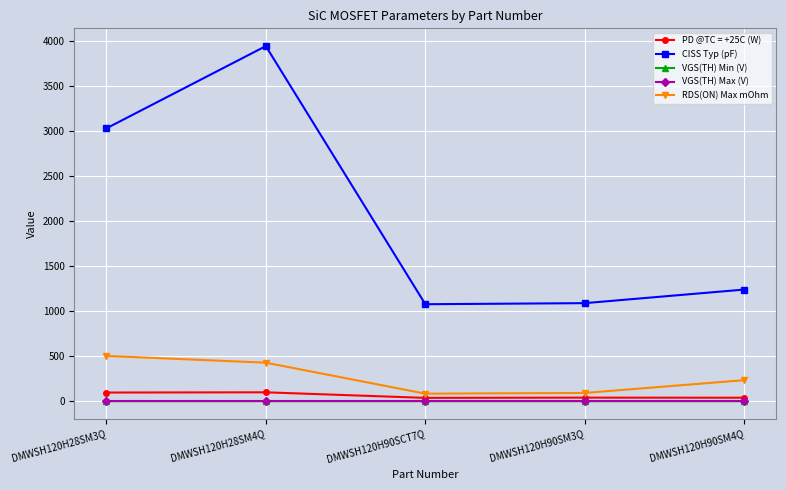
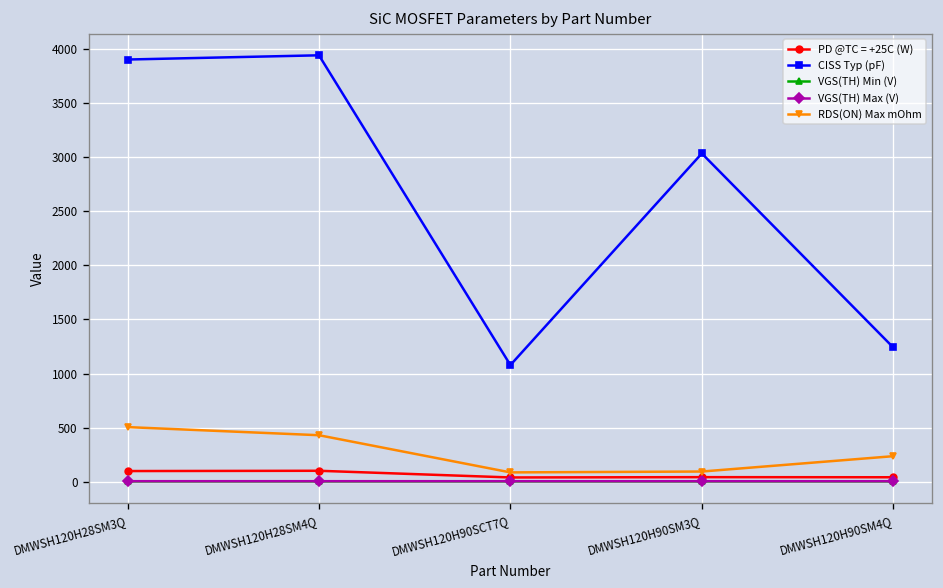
  {
    "PD @TC = +25C (W)": {
      "DMWSH120H28SM3Q": 100,
      "DMWSH120H28SM4Q": 100,
      "DMWSH120H90SCT7Q": 0,
      "DMWSH120H90SM3Q": 0,
      "DMWSH120H90SM4Q": 0
    },
    "CISS Typ (pF)": {
-     "DMWSH120H28SM3Q": 3000,
+     "DMWSH120H28SM3Q": 3900,
      "DMWSH120H28SM4Q": 3900,
      "DMWSH120H90SCT7Q": 1100,
-     "DMWSH120H90SM3Q": 1100,
+     "DMWSH120H90SM3Q": 3000,
      "DMWSH120H90SM4Q": 1200
    },
    "VGS(TH) Max (V)": {
      "DMWSH120H28SM3Q": 0,
      "DMWSH120H28SM4Q": 0,
      "DMWSH120H90SCT7Q": 0,
      "DMWSH120H90SM3Q": 0,
      "DMWSH120H90SM4Q": 0
    },
    "RDS(ON) Max mOhm": {
      "DMWSH120H28SM3Q": 500,
      "DMWSH120H28SM4Q": 400,
      "DMWSH120H90SCT7Q": 100,
      "DMWSH120H90SM3Q": 100,
      "DMWSH120H90SM4Q": 200
    }
  }
